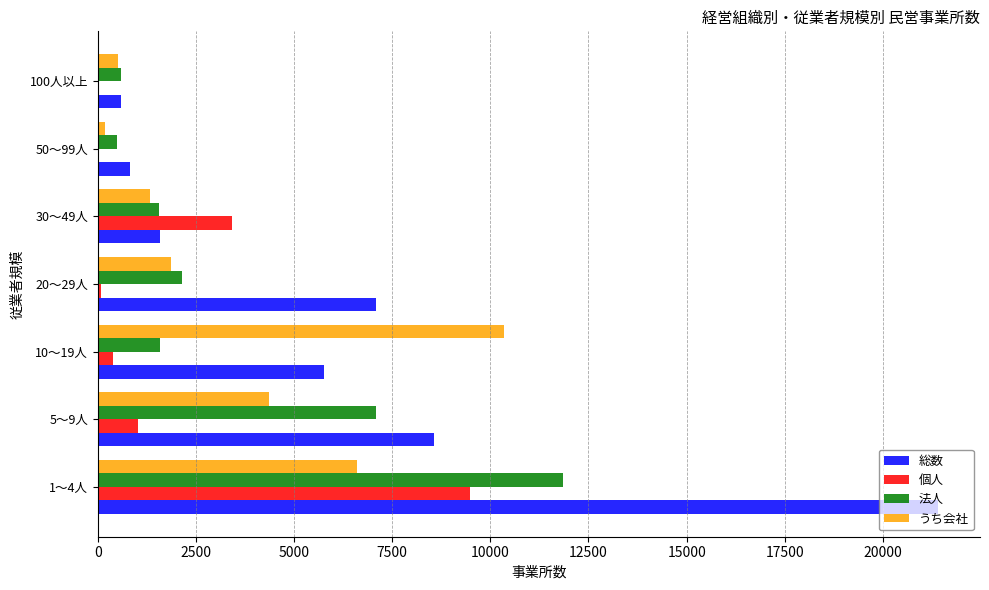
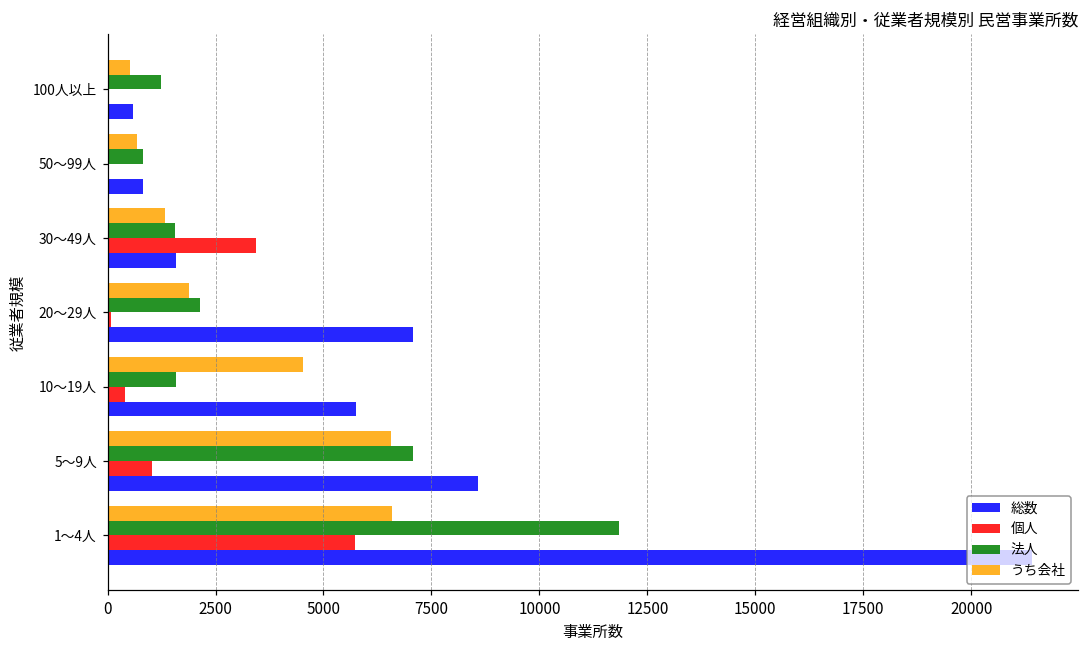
  {
    "総数": {
      "100人以上": 600,
      "50～99人": 800,
      "30～49人": 1600,
      "20～29人": 7100,
      "10～19人": 5800,
      "5～9人": 8600
    },
    "個人": {
      "30～49人": 3400,
      "20～29人": 100,
      "10～19人": 400,
      "5～9人": 1000,
-     "1～4人": 9500
+     "1～4人": 5700
    },
    "法人": {
-     "100人以上": 600,
-     "50～99人": 500,
+     "100人以上": 1200,
+     "50～99人": 800,
      "30～49人": 1600,
      "20～29人": 2100,
      "10～19人": 1600,
      "5～9人": 7100,
      "1～4人": 11800
    },
    "うち会社": {
      "100人以上": 500,
-     "50～99人": 200,
+     "50～99人": 700,
      "30～49人": 1300,
      "20～29人": 1900,
-     "10～19人": 10300,
-     "5～9人": 4400,
+     "10～19人": 4500,
+     "5～9人": 6600,
      "1～4人": 6600
    }
  }
